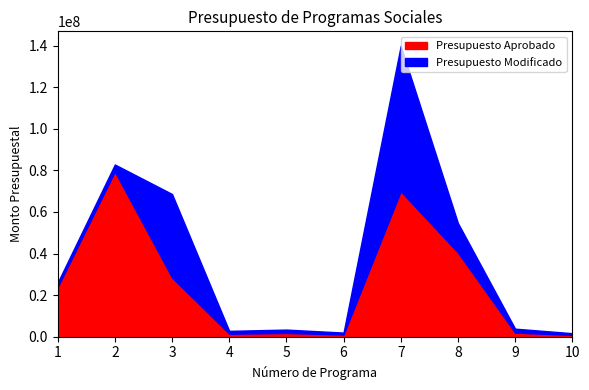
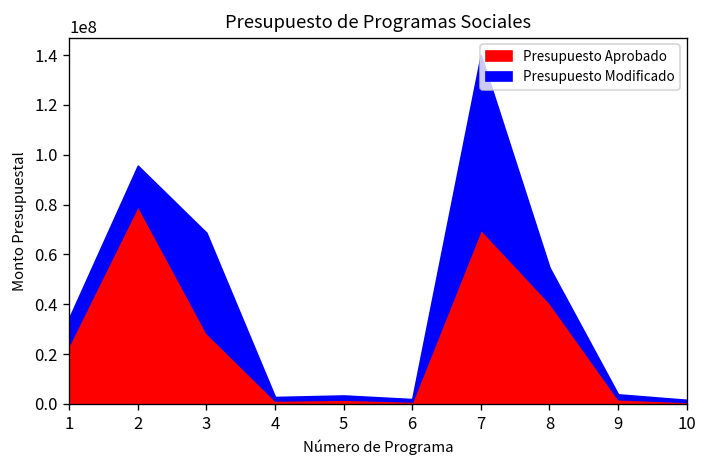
  {
    "Presupuesto Modificado": {
-     "1": 2000000,
-     "2": 3000000,
+     "1": 11000000,
+     "2": 16000000,
      "3": 40000000,
      "4": 1000000,
      "5": 2000000,
      "8": 14000000,
      "9": 2000000
    }
  }
